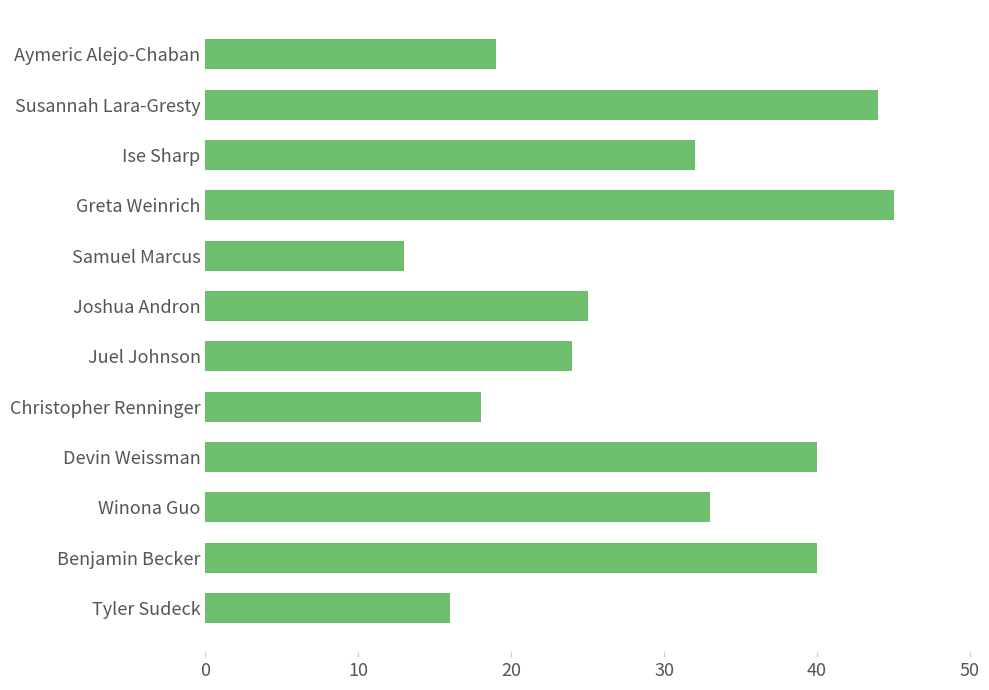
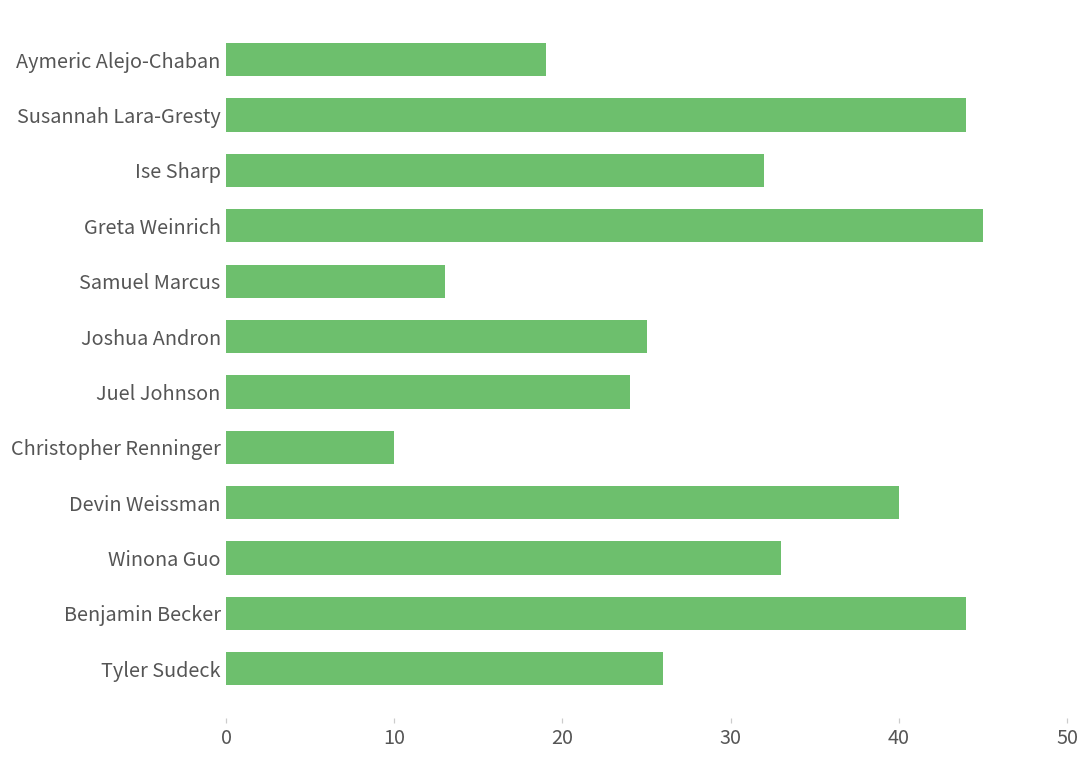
  {
    "Aymeric Alejo-Chaban": 19,
    "Susannah Lara-Gresty": 44,
    "Ise Sharp": 32,
    "Greta Weinrich": 45,
    "Samuel Marcus": 13,
    "Joshua Andron": 25,
    "Juel Johnson": 24,
-   "Christopher Renninger": 18,
+   "Christopher Renninger": 10,
    "Devin Weissman": 40,
    "Winona Guo": 33,
-   "Benjamin Becker": 40,
-   "Tyler Sudeck": 16
+   "Benjamin Becker": 44,
+   "Tyler Sudeck": 26
  }
